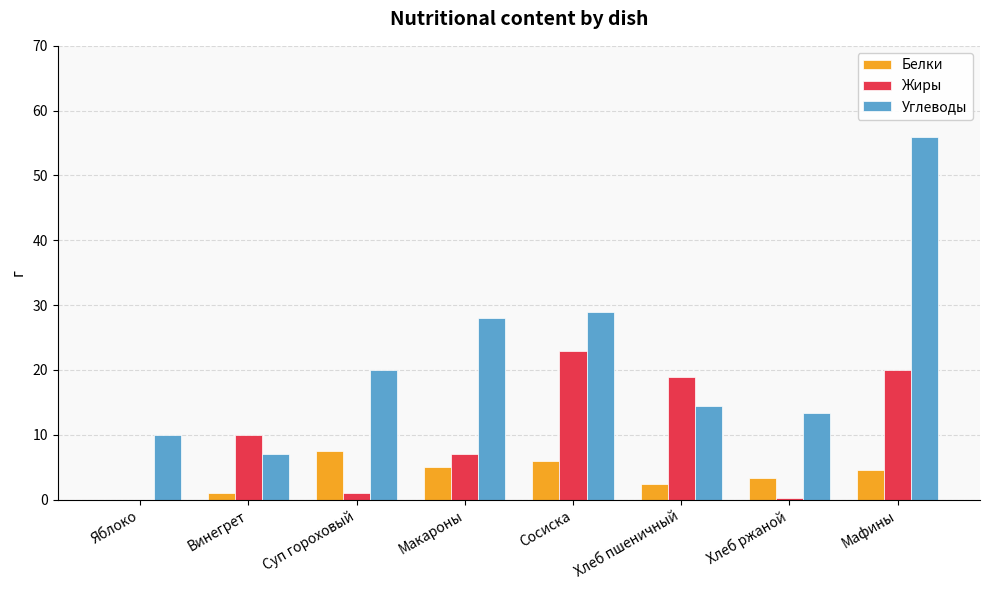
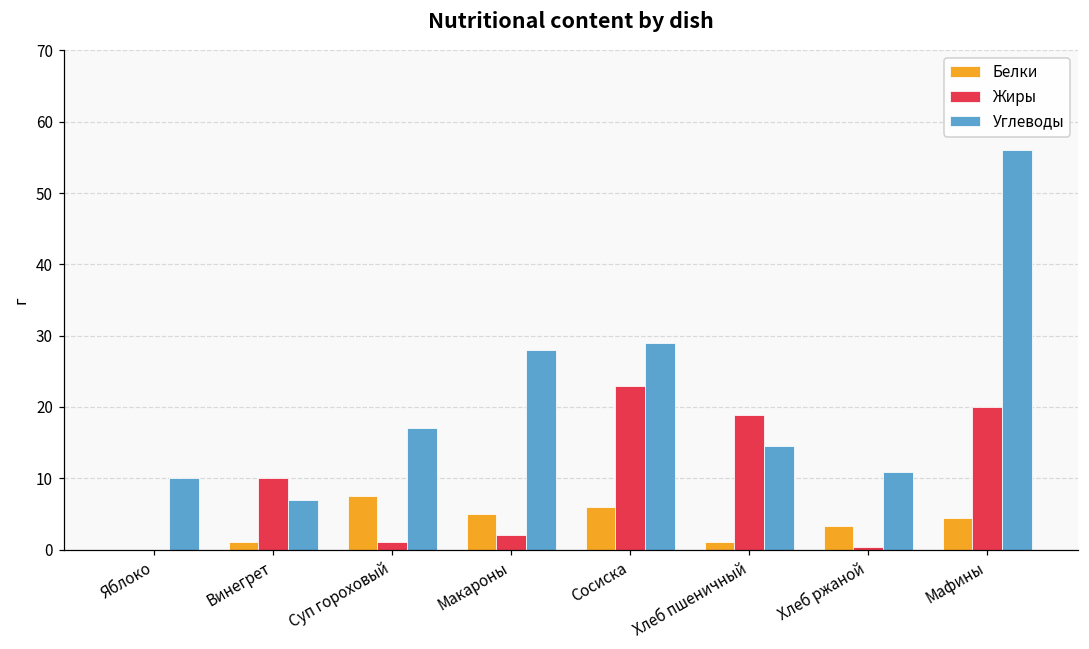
  {
    "Белки": {
      "Яблоко": 0,
      "Винегрет": 1,
      "Суп гороховый": 8,
      "Макароны": 5,
      "Сосиска": 6,
-     "Хлеб пшеничный": 2,
+     "Хлеб пшеничный": 1,
      "Хлеб ржаной": 3,
      "Мафины": 5
    },
    "Жиры": {
      "Яблоко": 0,
      "Винегрет": 10,
      "Суп гороховый": 1,
-     "Макароны": 7,
+     "Макароны": 2,
      "Сосиска": 23,
      "Хлеб пшеничный": 19,
      "Мафины": 20
    },
    "Углеводы": {
      "Яблоко": 10,
      "Винегрет": 7,
-     "Суп гороховый": 20,
+     "Суп гороховый": 17,
      "Макароны": 28,
      "Сосиска": 29,
      "Хлеб пшеничный": 14,
-     "Хлеб ржаной": 13,
+     "Хлеб ржаной": 11,
      "Мафины": 56
    }
  }
